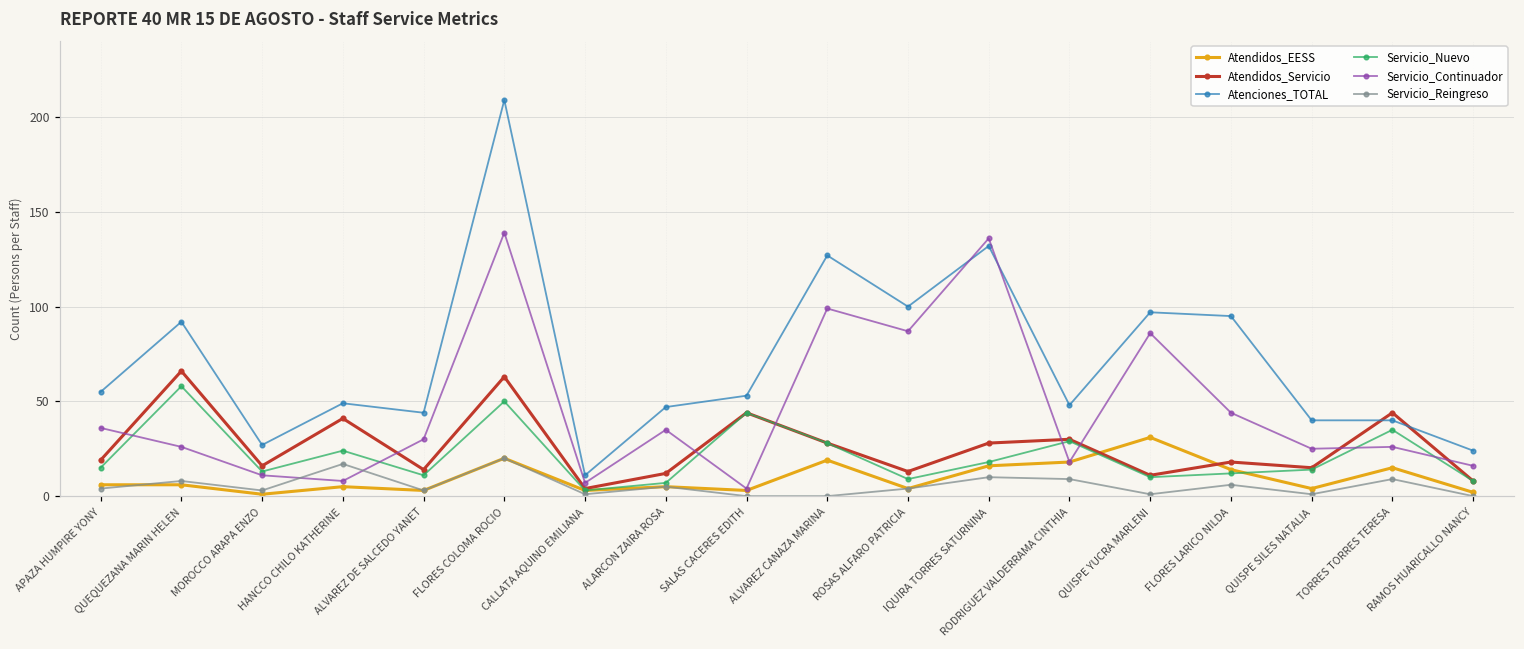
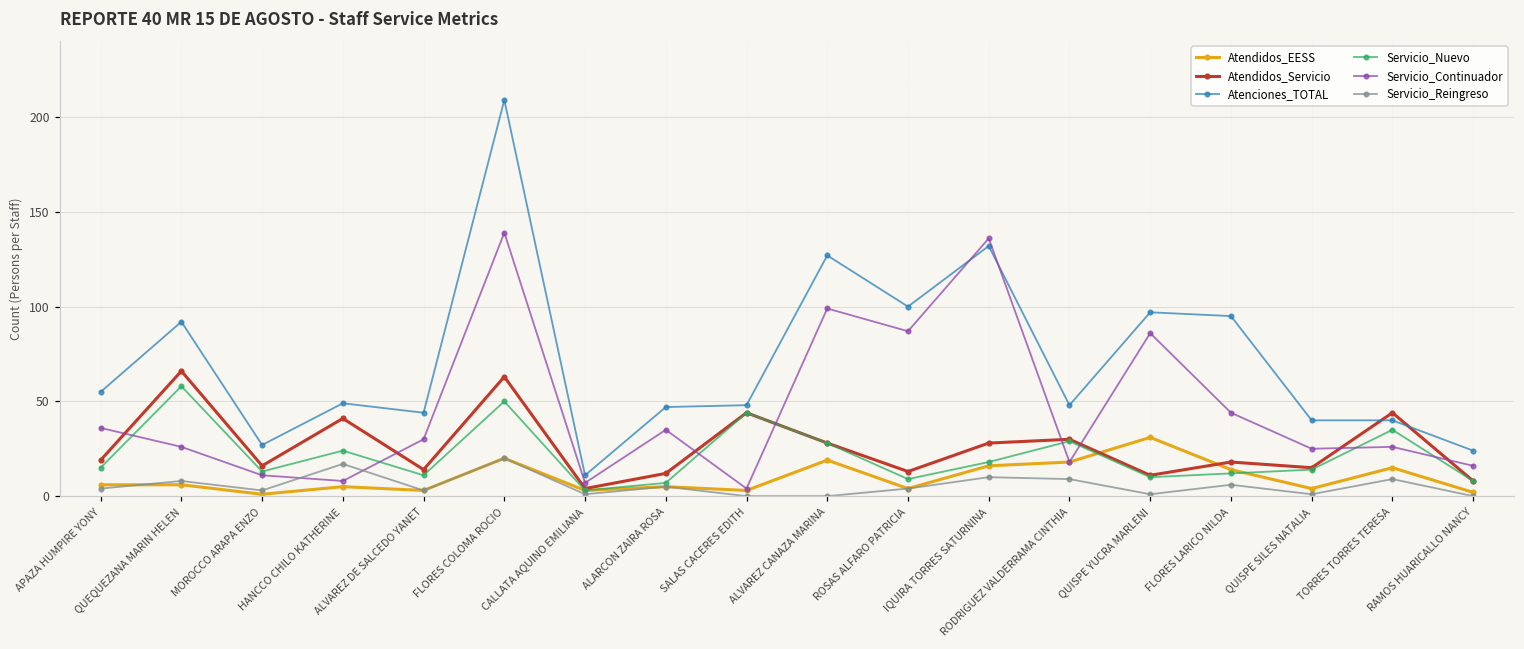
  {
    "Atendidos_EESS": {
      "APAZA HUMPIRE YONY": 6,
      "QUEQUEZANA MARIN HELEN": 6,
      "MOROCCO ARAPA ENZO": 1,
      "HANCCO CHILO KATHERINE": 5,
      "ALVAREZ CANAZA MARINA": 19,
      "IQUIRA TORRES SATURNINA": 16,
      "QUISPE YUCRA MARLENI": 31,
      "FLORES LARICO NILDA": 14,
      "QUISPE SILES NATALIA": 4,
      "TORRES TORRES TERESA": 15,
      "RAMOS HUARICALLO NANCY": 2
    },
    "Atendidos_Servicio": {
      "APAZA HUMPIRE YONY": 19,
      "QUEQUEZANA MARIN HELEN": 66,
      "MOROCCO ARAPA ENZO": 16,
      "HANCCO CHILO KATHERINE": 41,
      "ALVAREZ DE SALCEDO YANET": 14,
      "FLORES COLOMA ROCIO": 63,
      "ALARCON ZAIRA ROSA": 12,
      "ROSAS ALFARO PATRICIA": 13,
      "IQUIRA TORRES SATURNINA": 28,
      "FLORES LARICO NILDA": 18,
      "TORRES TORRES TERESA": 44
    },
    "Atenciones_TOTAL": {
      "APAZA HUMPIRE YONY": 55,
      "QUEQUEZANA MARIN HELEN": 92,
      "MOROCCO ARAPA ENZO": 27,
      "HANCCO CHILO KATHERINE": 49,
      "ALVAREZ DE SALCEDO YANET": 44,
      "FLORES COLOMA ROCIO": 209,
      "CALLATA AQUINO EMILIANA": 11,
      "ALARCON ZAIRA ROSA": 47,
-     "SALAS CACERES EDITH": 53,
+     "SALAS CACERES EDITH": 48,
      "ALVAREZ CANAZA MARINA": 127,
      "ROSAS ALFARO PATRICIA": 100,
      "IQUIRA TORRES SATURNINA": 132,
      "RODRIGUEZ VALDERRAMA CINTHIA": 48,
      "QUISPE YUCRA MARLENI": 97,
      "FLORES LARICO NILDA": 95,
      "QUISPE SILES NATALIA": 40,
      "TORRES TORRES TERESA": 40,
      "RAMOS HUARICALLO NANCY": 24
    },
    "Servicio_Nuevo": {
      "APAZA HUMPIRE YONY": 15,
      "QUEQUEZANA MARIN HELEN": 58,
      "MOROCCO ARAPA ENZO": 13,
      "HANCCO CHILO KATHERINE": 24,
      "ALVAREZ DE SALCEDO YANET": 11,
      "FLORES COLOMA ROCIO": 50,
      "ALARCON ZAIRA ROSA": 7,
      "ROSAS ALFARO PATRICIA": 9,
      "IQUIRA TORRES SATURNINA": 18,
      "FLORES LARICO NILDA": 12,
      "TORRES TORRES TERESA": 35
    },
    "Servicio_Continuador": {
      "APAZA HUMPIRE YONY": 36,
      "QUEQUEZANA MARIN HELEN": 26,
      "MOROCCO ARAPA ENZO": 11,
      "HANCCO CHILO KATHERINE": 8,
      "ALVAREZ DE SALCEDO YANET": 30,
      "FLORES COLOMA ROCIO": 139,
      "CALLATA AQUINO EMILIANA": 7,
      "ALARCON ZAIRA ROSA": 35,
      "ALVAREZ CANAZA MARINA": 99,
      "ROSAS ALFARO PATRICIA": 87,
      "IQUIRA TORRES SATURNINA": 136,
      "QUISPE YUCRA MARLENI": 86,
      "FLORES LARICO NILDA": 44,
      "QUISPE SILES NATALIA": 25,
      "TORRES TORRES TERESA": 26,
      "RAMOS HUARICALLO NANCY": 16
    },
    "Servicio_Reingreso": {
      "APAZA HUMPIRE YONY": 4,
      "QUEQUEZANA MARIN HELEN": 8,
      "MOROCCO ARAPA ENZO": 3,
      "HANCCO CHILO KATHERINE": 17,
      "CALLATA AQUINO EMILIANA": 1,
      "SALAS CACERES EDITH": 0,
      "ALVAREZ CANAZA MARINA": 0,
      "IQUIRA TORRES SATURNINA": 10,
      "RODRIGUEZ VALDERRAMA CINTHIA": 9,
      "QUISPE YUCRA MARLENI": 1,
      "FLORES LARICO NILDA": 6,
      "QUISPE SILES NATALIA": 1,
      "TORRES TORRES TERESA": 9,
      "RAMOS HUARICALLO NANCY": 0
    }
  }
